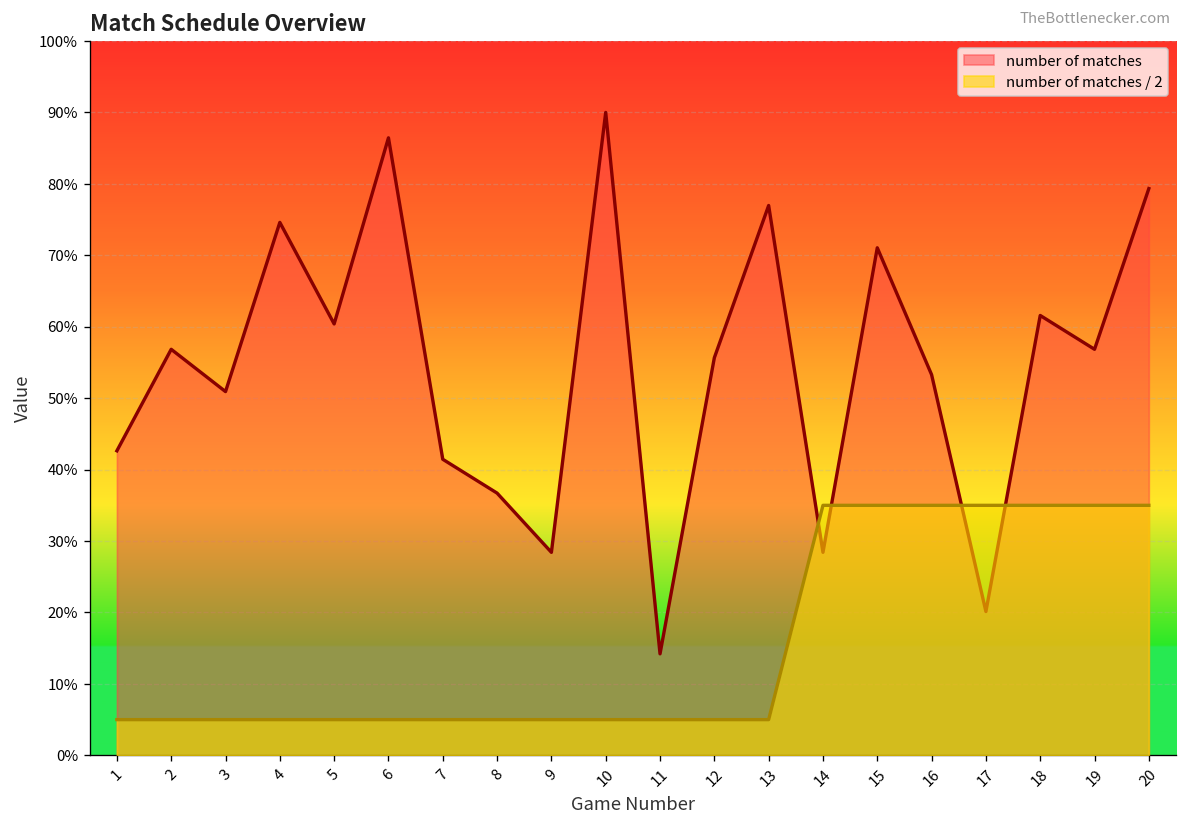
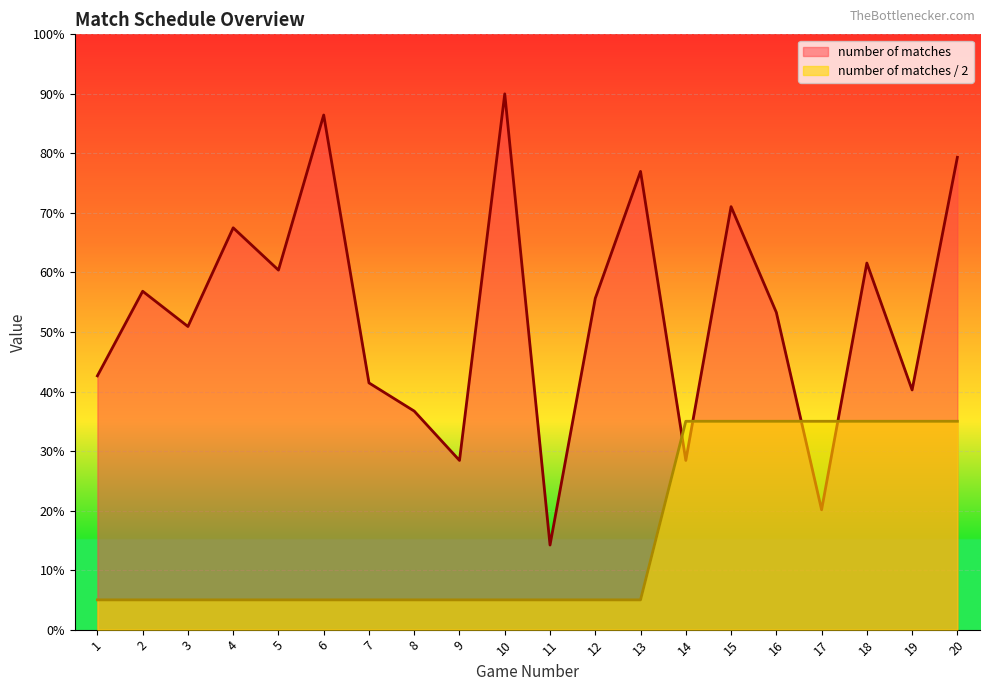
  {
    "number of matches": {
      "1": "43%",
      "2": "57%",
      "3": "51%",
-     "4": "75%",
+     "4": "68%",
      "5": "60%",
      "6": "86%",
      "7": "41%",
      "8": "37%",
      "9": "28%",
      "10": "90%",
      "11": "14%",
      "12": "56%",
      "13": "77%",
      "14": "28%",
      "15": "71%",
      "16": "53%",
      "17": "20%",
      "18": "62%",
-     "19": "57%",
+     "19": "40%",
      "20": "79%"
    },
    "number of matches / 2": {
      "1": "5%",
      "2": "5%",
      "3": "5%",
      "4": "5%",
      "5": "5%",
      "6": "5%",
      "7": "5%",
      "8": "5%",
      "9": "5%",
      "10": "5%",
      "11": "5%",
      "12": "5%",
      "13": "5%",
      "14": "35%",
      "15": "35%",
      "16": "35%",
      "17": "35%",
      "18": "35%",
      "19": "35%",
      "20": "35%"
    }
  }
